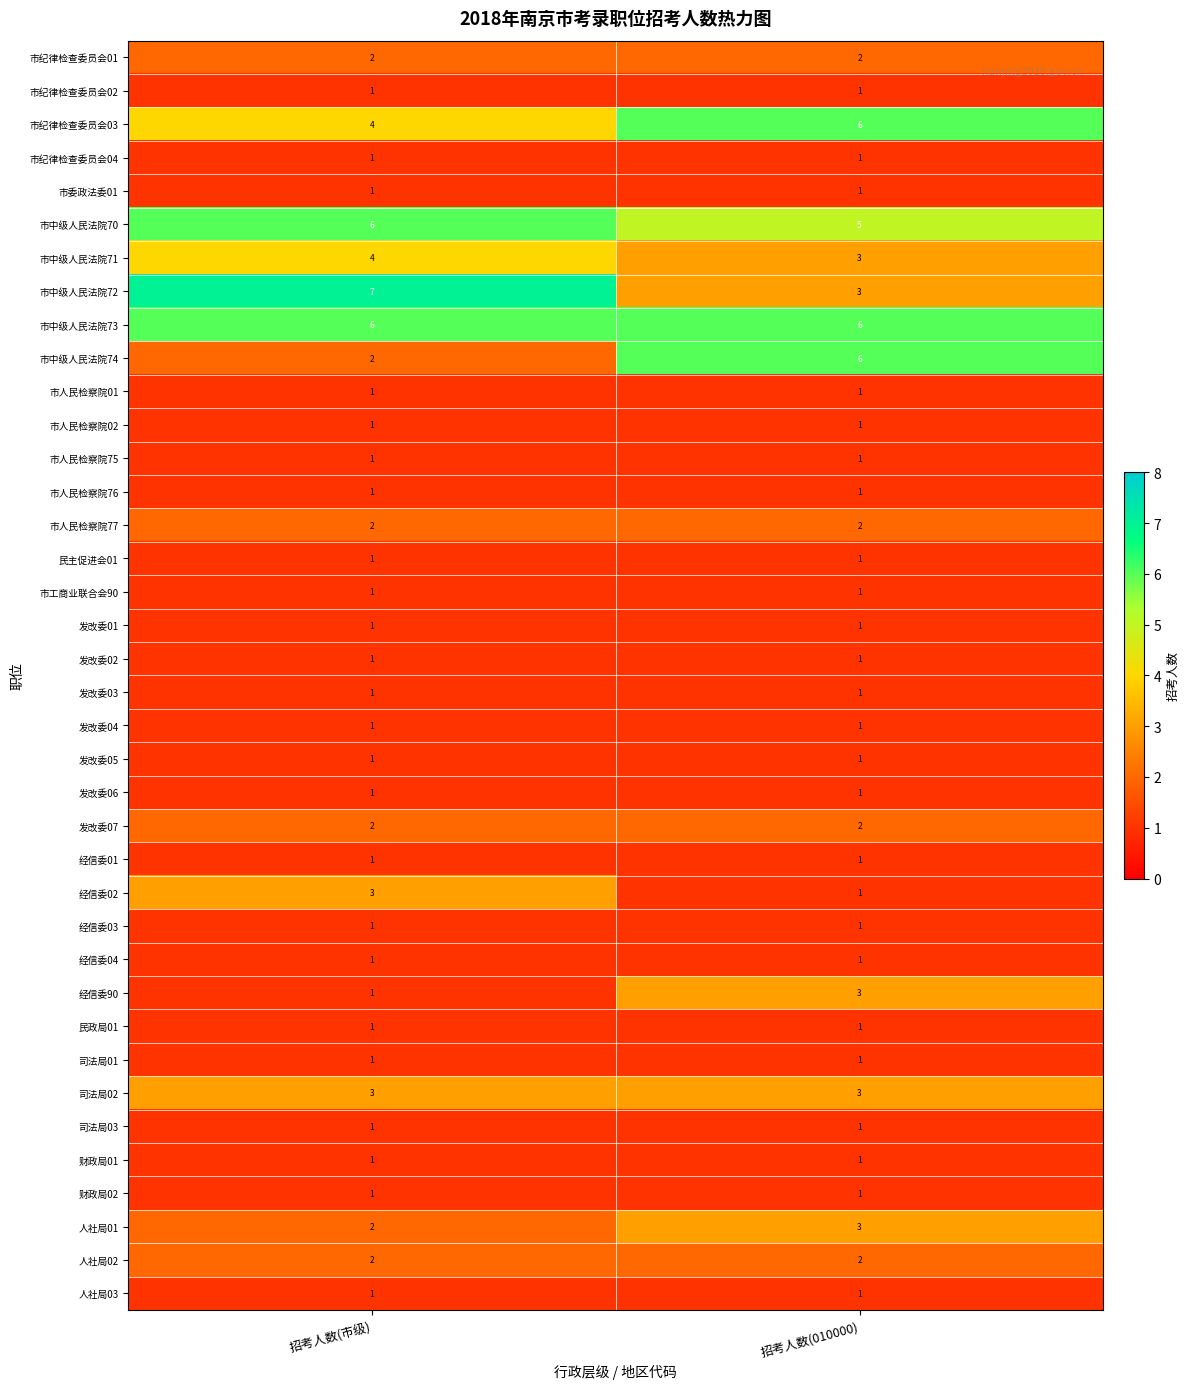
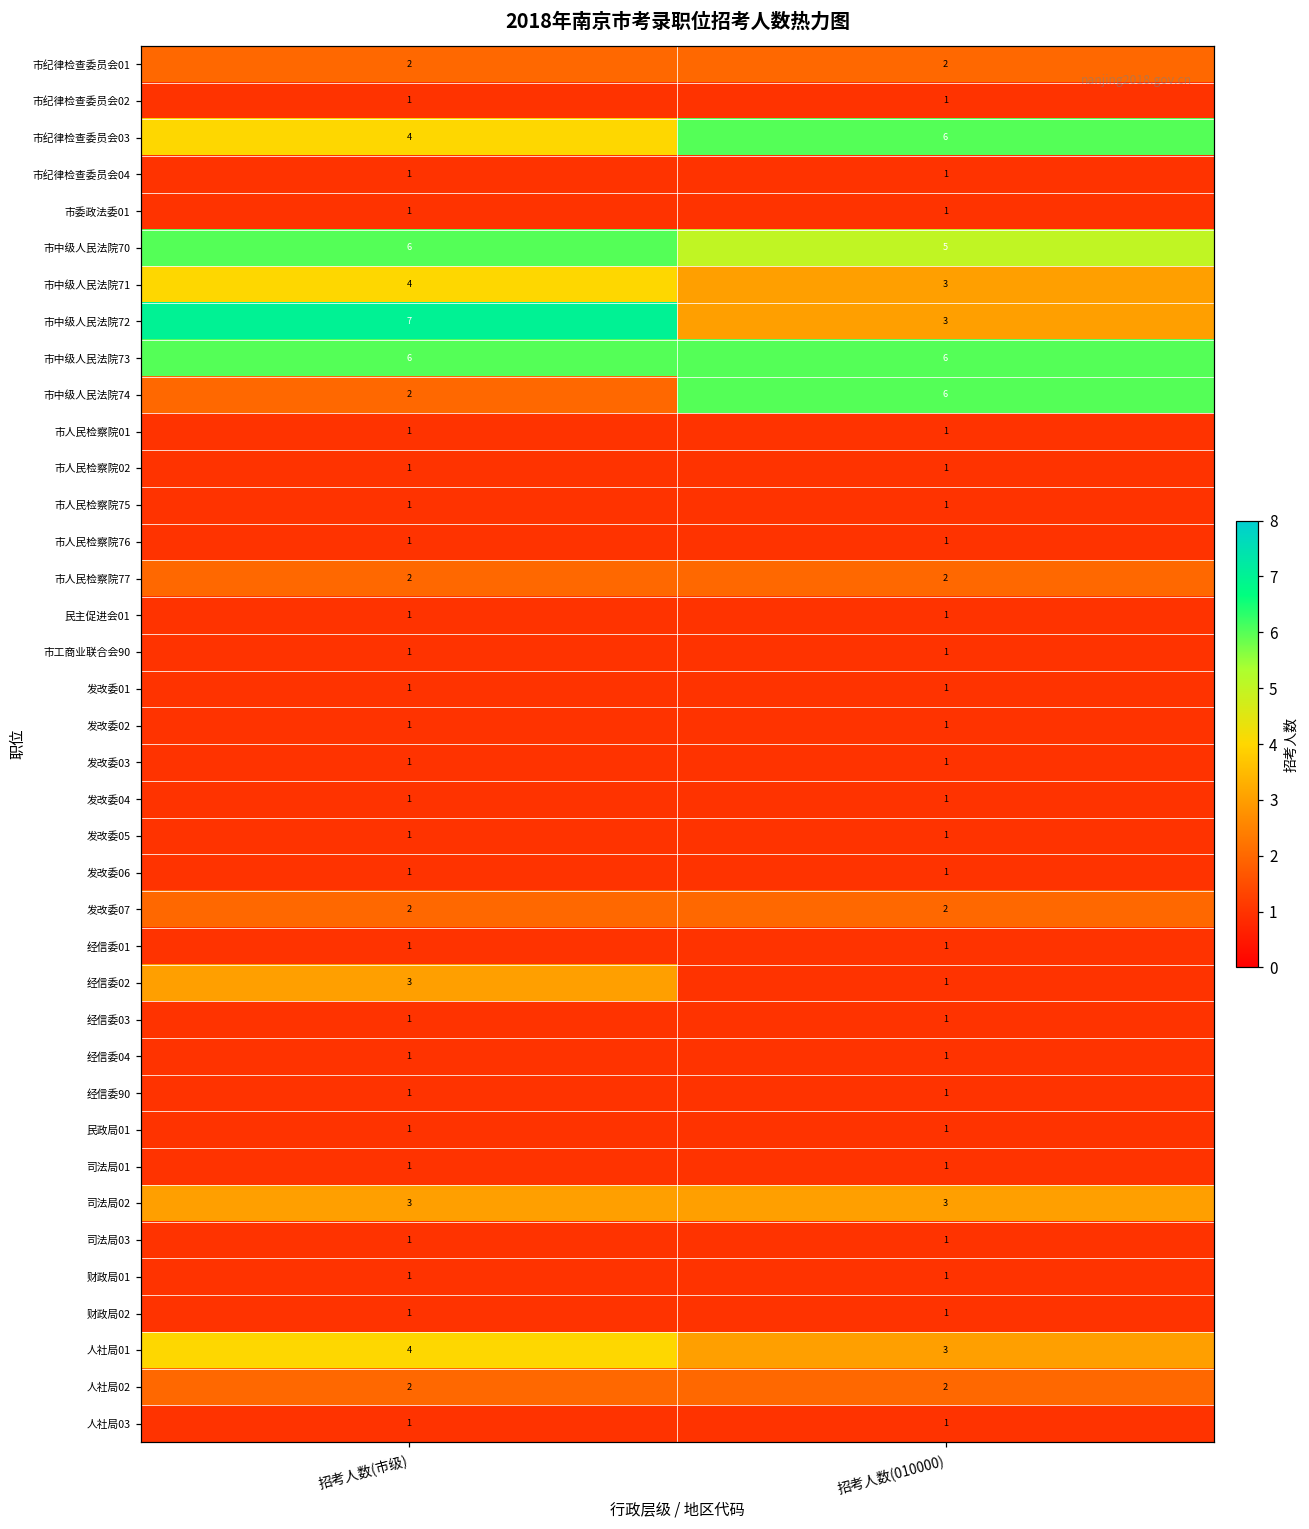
  {
    "市纪律检查委员会01": {
      "招考人数(市级)": 2
    },
    "市纪律检查委员会02": {
      "招考人数(市级)": 1,
      "招考人数(010000)": 1
    },
    "市纪律检查委员会03": {
      "招考人数(市级)": 4,
      "招考人数(010000)": 6
    },
    "市纪律检查委员会04": {
      "招考人数(市级)": 1,
      "招考人数(010000)": 1
    },
    "市委政法委01": {
      "招考人数(市级)": 1,
      "招考人数(010000)": 1
    },
    "市中级人民法院70": {
      "招考人数(市级)": 6,
      "招考人数(010000)": 5
    },
    "市中级人民法院71": {
      "招考人数(市级)": 4,
      "招考人数(010000)": 3
    },
    "市中级人民法院72": {
      "招考人数(市级)": 7,
      "招考人数(010000)": 3
    },
    "市中级人民法院73": {
      "招考人数(市级)": 6,
      "招考人数(010000)": 6
    },
    "市中级人民法院74": {
      "招考人数(市级)": 2,
      "招考人数(010000)": 6
    },
    "市人民检察院01": {
      "招考人数(市级)": 1,
      "招考人数(010000)": 1
    },
    "市人民检察院02": {
      "招考人数(市级)": 1,
      "招考人数(010000)": 1
    },
    "市人民检察院75": {
      "招考人数(市级)": 1,
      "招考人数(010000)": 1
    },
    "市人民检察院76": {
      "招考人数(市级)": 1,
      "招考人数(010000)": 1
    },
    "市人民检察院77": {
      "招考人数(市级)": 2,
      "招考人数(010000)": 2
    },
    "民主促进会01": {
      "招考人数(市级)": 1,
      "招考人数(010000)": 1
    },
    "市工商业联合会90": {
      "招考人数(市级)": 1,
      "招考人数(010000)": 1
    },
    "发改委01": {
      "招考人数(市级)": 1,
      "招考人数(010000)": 1
    },
    "发改委02": {
      "招考人数(市级)": 1,
      "招考人数(010000)": 1
    },
    "发改委03": {
      "招考人数(市级)": 1,
      "招考人数(010000)": 1
    },
    "发改委04": {
      "招考人数(市级)": 1,
      "招考人数(010000)": 1
    },
    "发改委05": {
      "招考人数(市级)": 1,
      "招考人数(010000)": 1
    },
    "发改委06": {
      "招考人数(市级)": 1,
      "招考人数(010000)": 1
    },
    "发改委07": {
      "招考人数(市级)": 2,
      "招考人数(010000)": 2
    },
    "经信委01": {
      "招考人数(市级)": 1,
      "招考人数(010000)": 1
    },
    "经信委02": {
      "招考人数(市级)": 3,
      "招考人数(010000)": 1
    },
    "经信委03": {
      "招考人数(市级)": 1,
      "招考人数(010000)": 1
    },
    "经信委04": {
      "招考人数(市级)": 1,
      "招考人数(010000)": 1
    },
    "经信委90": {
      "招考人数(市级)": 1,
-     "招考人数(010000)": 3
+     "招考人数(010000)": 1
    },
    "民政局01": {
      "招考人数(市级)": 1,
      "招考人数(010000)": 1
    },
    "司法局01": {
      "招考人数(市级)": 1,
      "招考人数(010000)": 1
    },
    "司法局02": {
      "招考人数(市级)": 3,
      "招考人数(010000)": 3
    },
    "司法局03": {
      "招考人数(市级)": 1,
      "招考人数(010000)": 1
    },
    "财政局01": {
      "招考人数(市级)": 1,
      "招考人数(010000)": 1
    },
    "财政局02": {
      "招考人数(市级)": 1,
      "招考人数(010000)": 1
    },
    "人社局01": {
-     "招考人数(市级)": 2,
+     "招考人数(市级)": 4,
      "招考人数(010000)": 3
    },
    "人社局02": {
      "招考人数(市级)": 2,
      "招考人数(010000)": 2
    },
    "人社局03": {
      "招考人数(市级)": 1,
      "招考人数(010000)": 1
    }
  }
